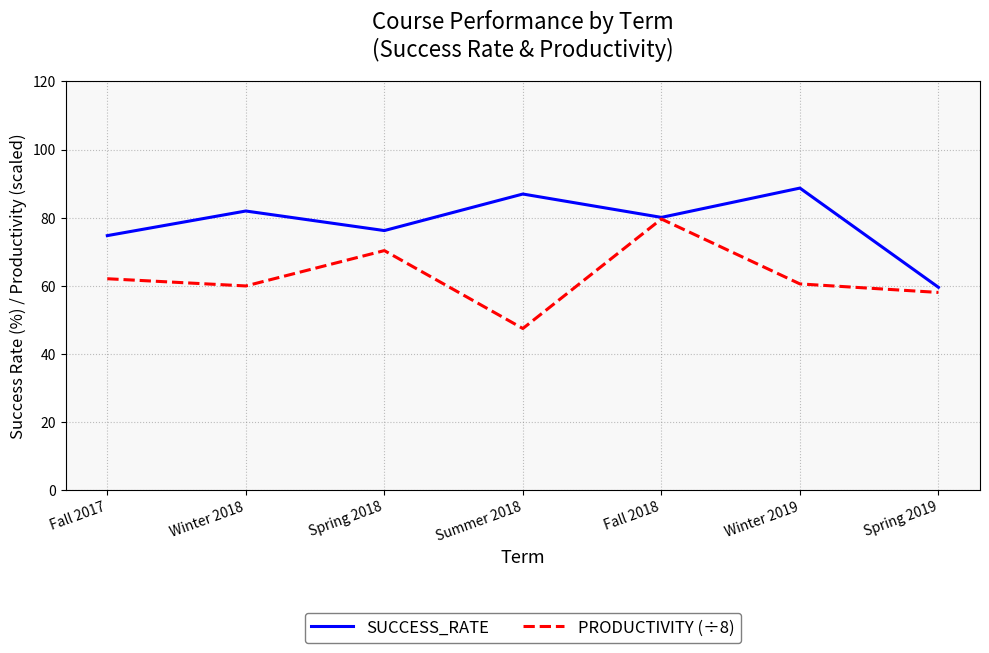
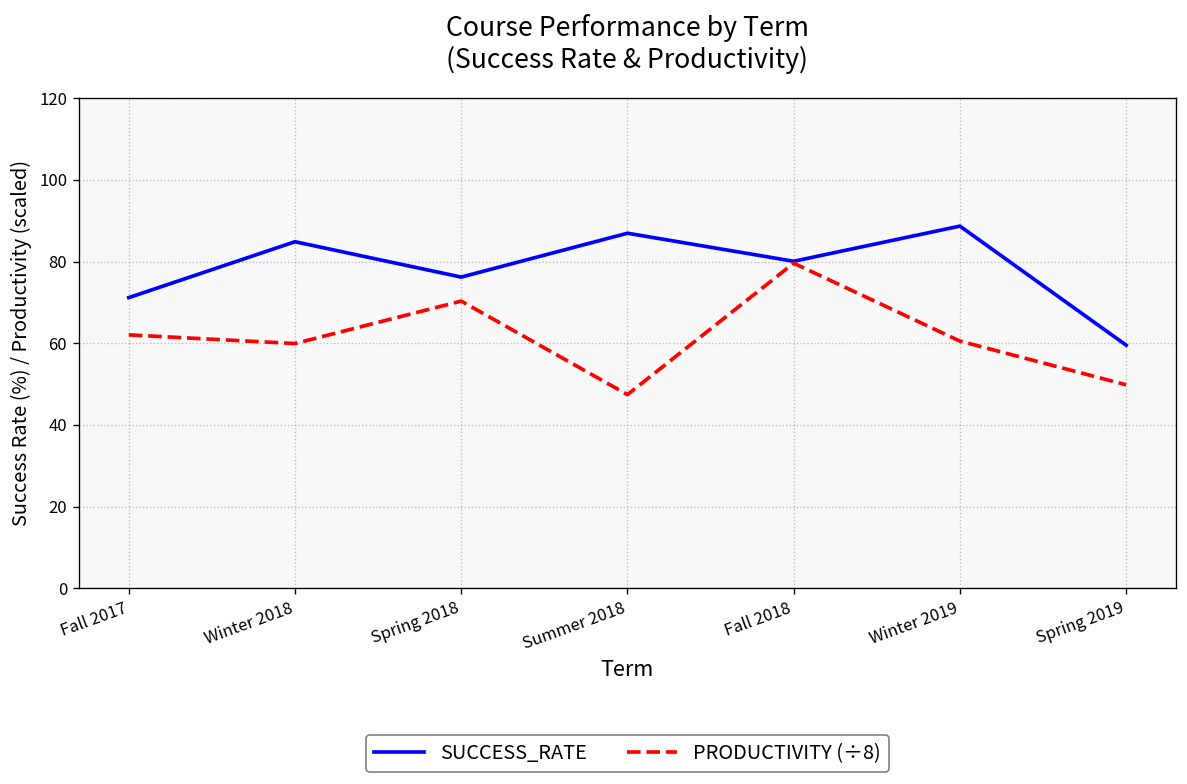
  {
    "SUCCESS_RATE": {
-     "Fall 2017": 75,
-     "Winter 2018": 82,
+     "Fall 2017": 71,
+     "Winter 2018": 85,
      "Spring 2018": 76,
      "Summer 2018": 87,
      "Winter 2019": 89,
      "Spring 2019": 60
    },
    "PRODUCTIVITY (÷8)": {
      "Fall 2017": 62,
      "Winter 2018": 60,
      "Spring 2018": 70,
      "Summer 2018": 47,
      "Winter 2019": 61,
-     "Spring 2019": 58
+     "Spring 2019": 50
    }
  }
